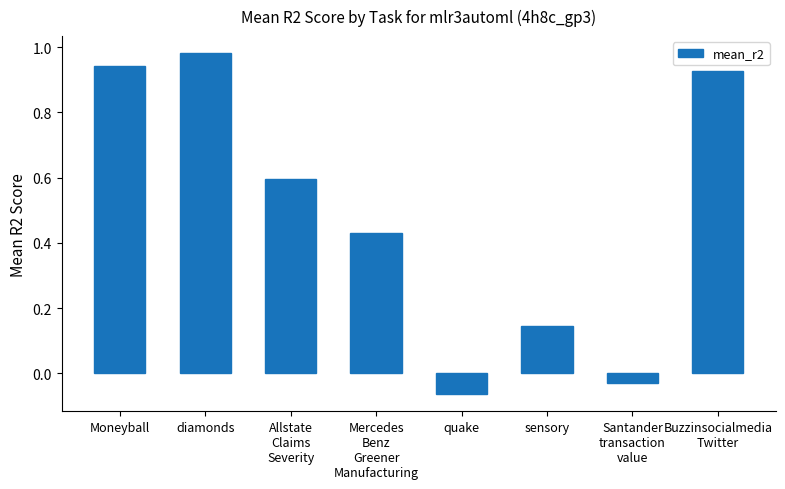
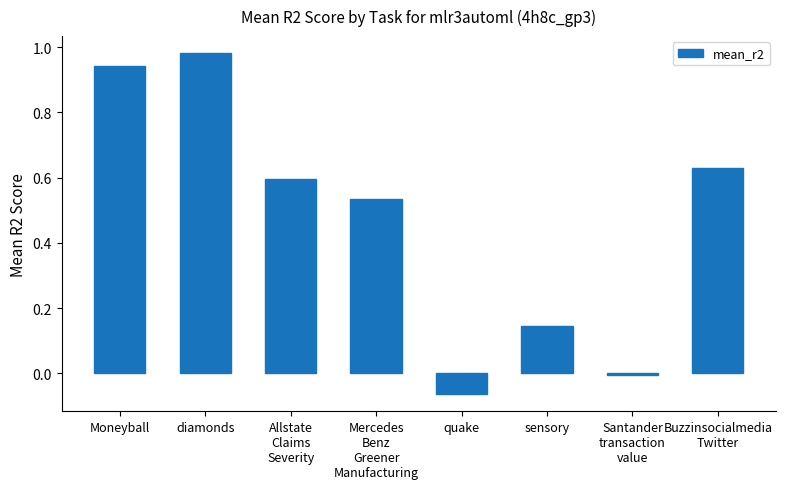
  {
    "Moneyball": 0.94,
    "diamonds": 0.98,
    "Allstate Claims Severity": 0.60,
-   "Mercedes Benz Greener Manufacturing": 0.43,
+   "Mercedes Benz Greener Manufacturing": 0.54,
    "quake": -0.06,
    "sensory": 0.14,
-   "Santander transaction value": -0.03,
-   "Buzzinsocialmedia Twitter": 0.93
+   "Santander transaction value": -0.01,
+   "Buzzinsocialmedia Twitter": 0.63
  }
